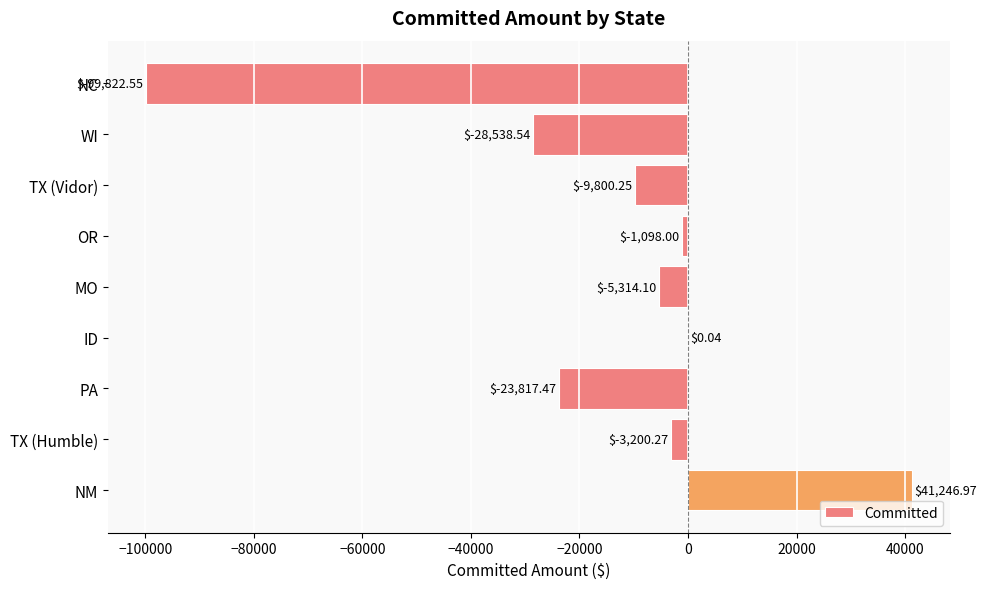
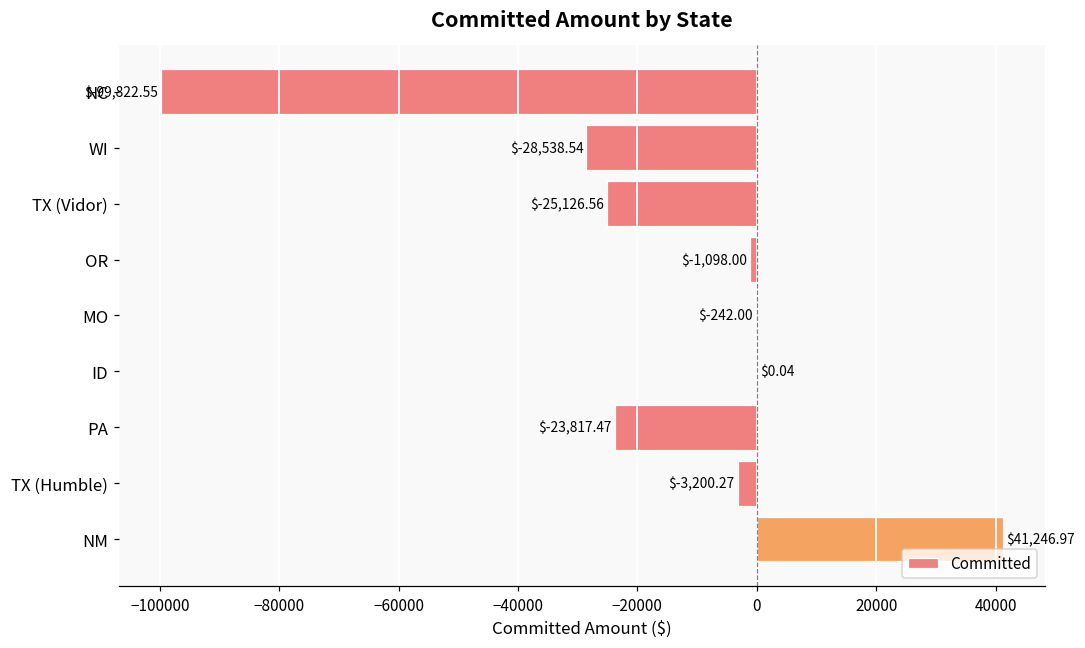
  {
    "NC": "$-99,822.55",
    "WI": "$-28,538.54",
-   "TX (Vidor)": "$-9,800.25",
+   "TX (Vidor)": "$-25,126.56",
    "OR": "$-1,098.00",
-   "MO": "$-5,314.10",
+   "MO": "$-242.00",
    "ID": "$0.04",
    "PA": "$-23,817.47",
    "TX (Humble)": "$-3,200.27",
    "NM": "$41,246.97"
  }
